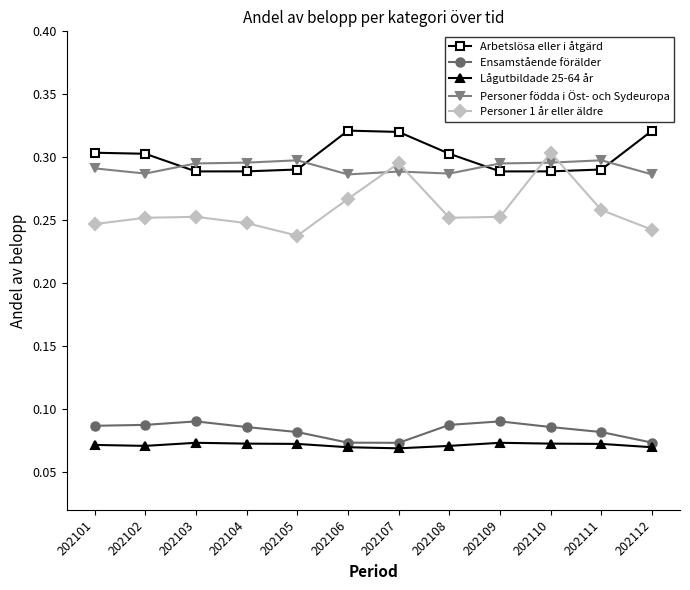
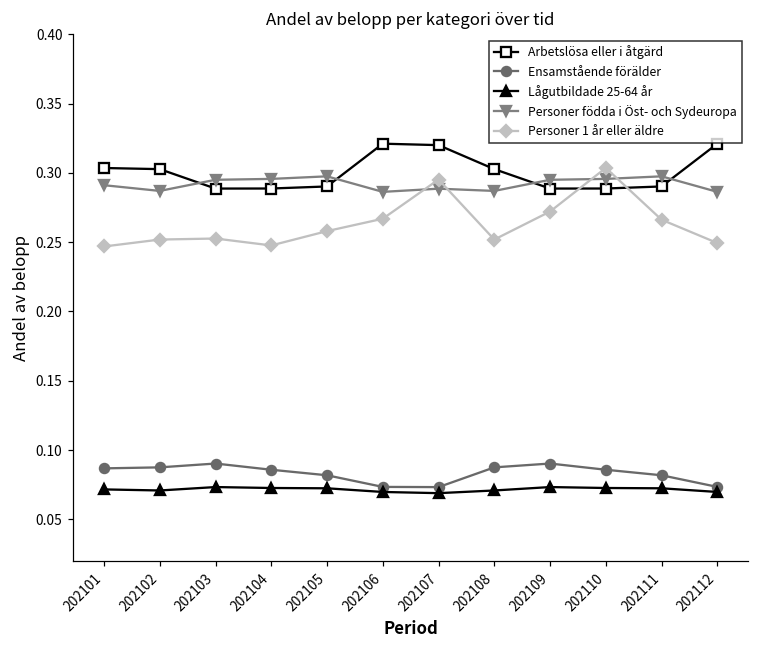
  {
    "Personer 1 år eller äldre": {
      "202101": 0.247,
      "202102": 0.252,
      "202103": 0.253,
      "202104": 0.248,
-     "202105": 0.238,
+     "202105": 0.258,
      "202106": 0.267,
      "202107": 0.295,
      "202108": 0.252,
-     "202109": 0.253,
+     "202109": 0.272,
      "202110": 0.304,
-     "202111": 0.258,
-     "202112": 0.242
+     "202111": 0.266,
+     "202112": 0.249
    }
  }
